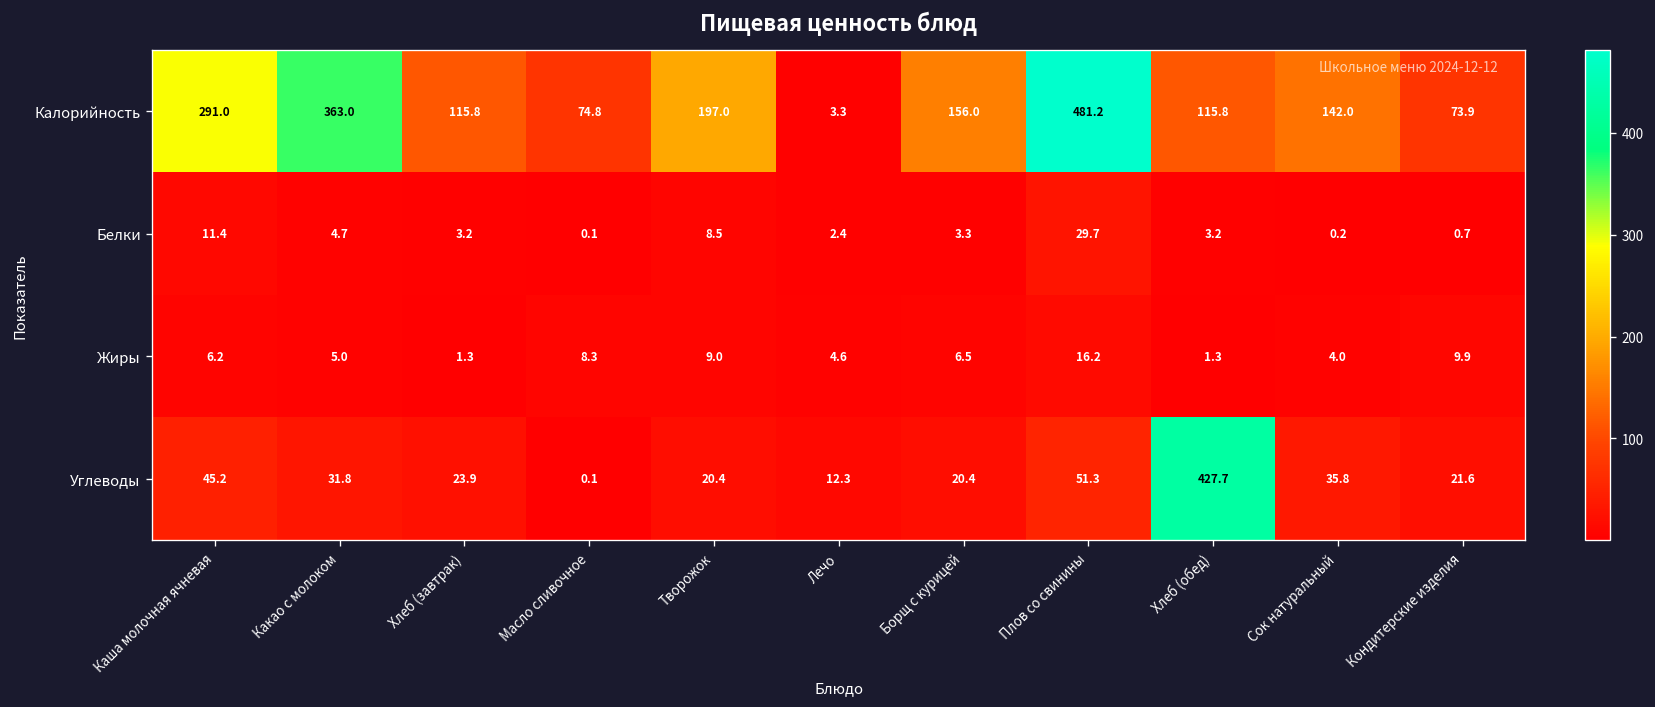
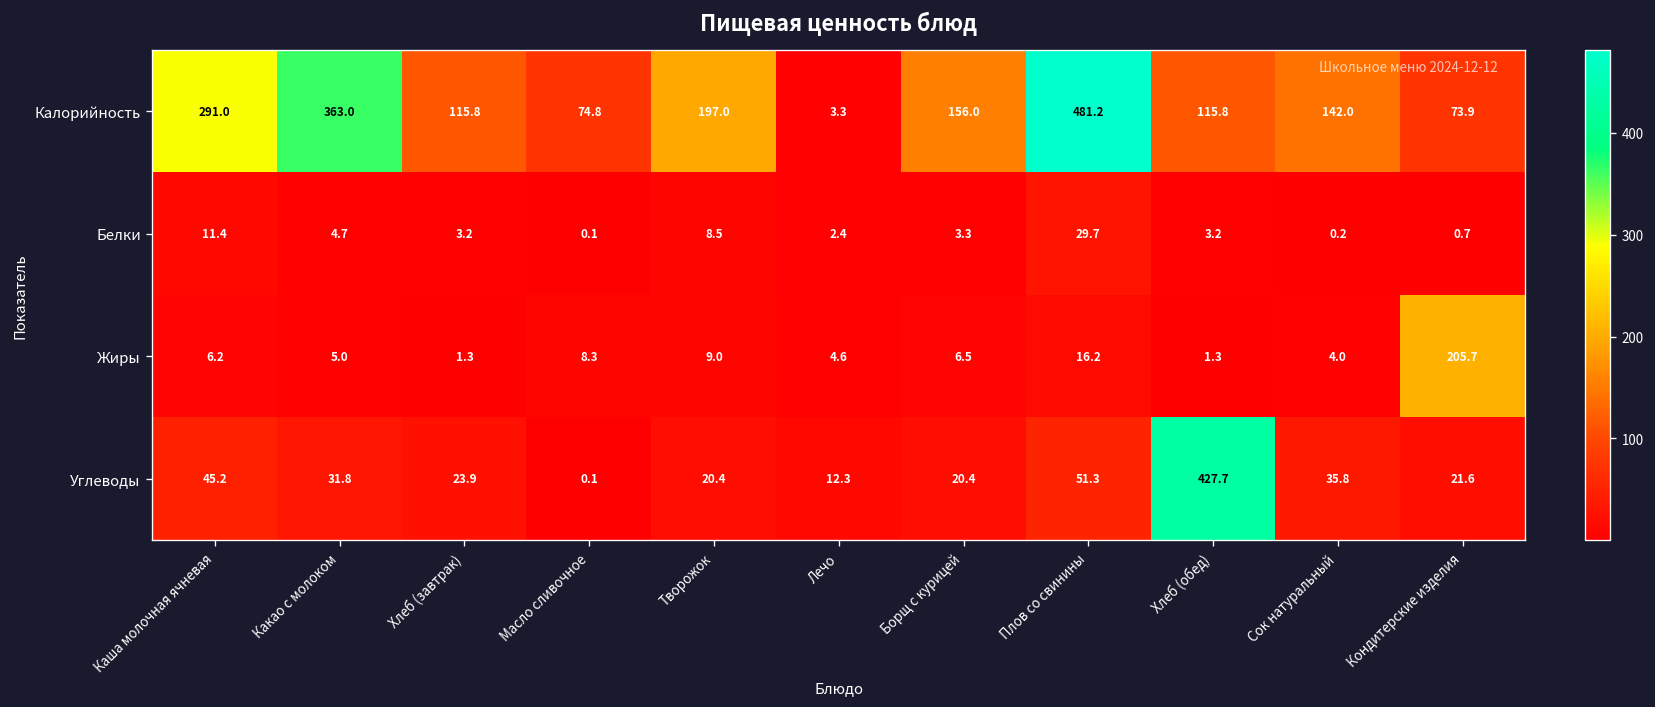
  {
    "Калорийность": {
      "Каша молочная ячневая": 291.0,
      "Какао с молоком": 363.0,
      "Хлеб (завтрак)": 115.8,
      "Масло сливочное": 74.8,
      "Творожок": 197.0,
      "Лечо": 3.3,
      "Борщ с курицей": 156.0,
      "Плов со свинины": 481.2,
      "Хлеб (обед)": 115.8,
      "Сок натуральный": 142.0
    },
    "Белки": {
      "Каша молочная ячневая": 11.4,
      "Какао с молоком": 4.7,
      "Хлеб (завтрак)": 3.2,
      "Масло сливочное": 0.1,
      "Творожок": 8.5,
      "Лечо": 2.4,
      "Борщ с курицей": 3.3,
      "Плов со свинины": 29.7,
      "Хлеб (обед)": 3.2,
      "Сок натуральный": 0.2,
      "Кондитерские изделия": 0.7
    },
    "Жиры": {
      "Каша молочная ячневая": 6.2,
      "Какао с молоком": 5.0,
      "Хлеб (завтрак)": 1.3,
      "Масло сливочное": 8.3,
      "Творожок": 9.0,
      "Лечо": 4.6,
      "Борщ с курицей": 6.5,
      "Плов со свинины": 16.2,
      "Хлеб (обед)": 1.3,
      "Сок натуральный": 4.0,
-     "Кондитерские изделия": 9.9
+     "Кондитерские изделия": 205.7
    },
    "Углеводы": {
      "Каша молочная ячневая": 45.2,
      "Какао с молоком": 31.8,
      "Хлеб (завтрак)": 23.9,
      "Масло сливочное": 0.1,
      "Творожок": 20.4,
      "Лечо": 12.3,
      "Борщ с курицей": 20.4,
      "Плов со свинины": 51.3,
      "Хлеб (обед)": 427.7,
      "Сок натуральный": 35.8,
      "Кондитерские изделия": 21.6
    }
  }
